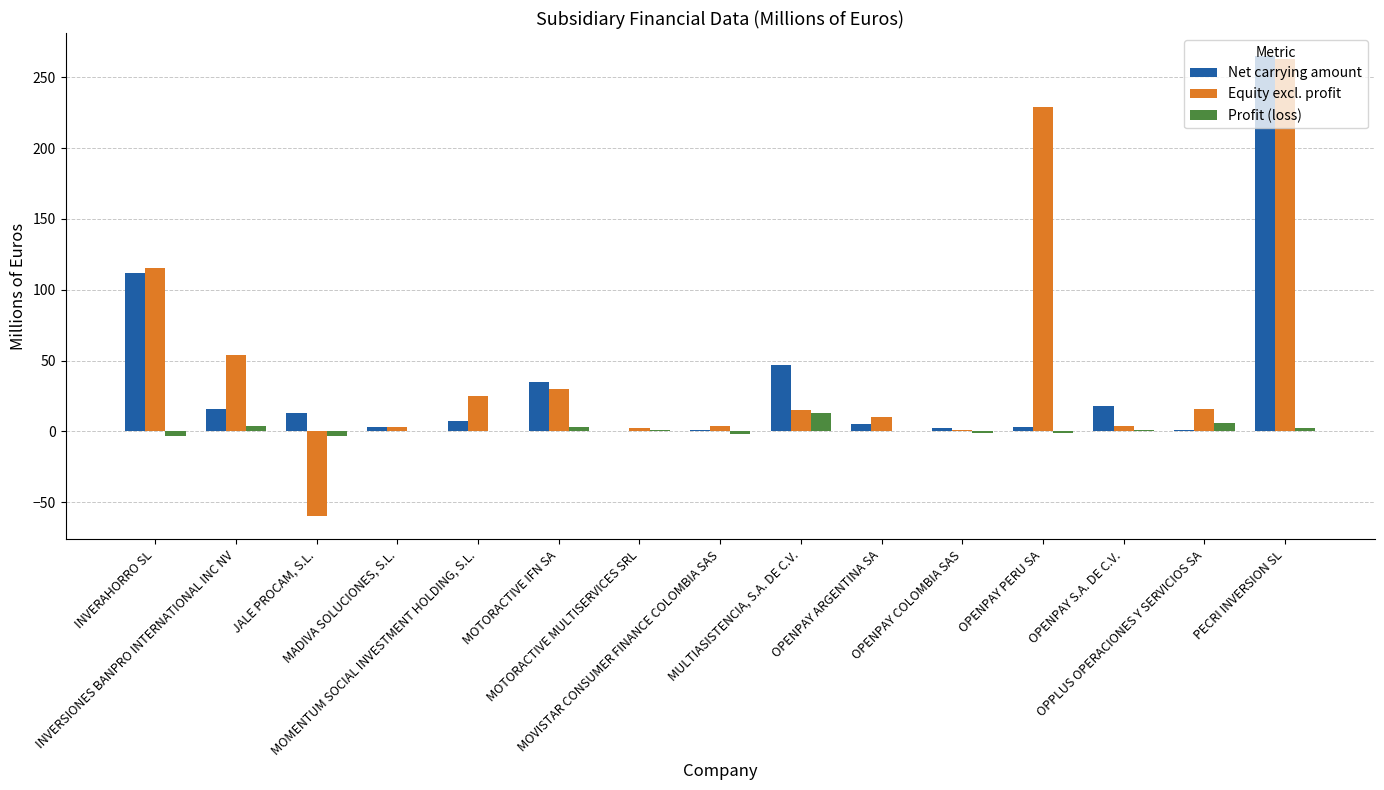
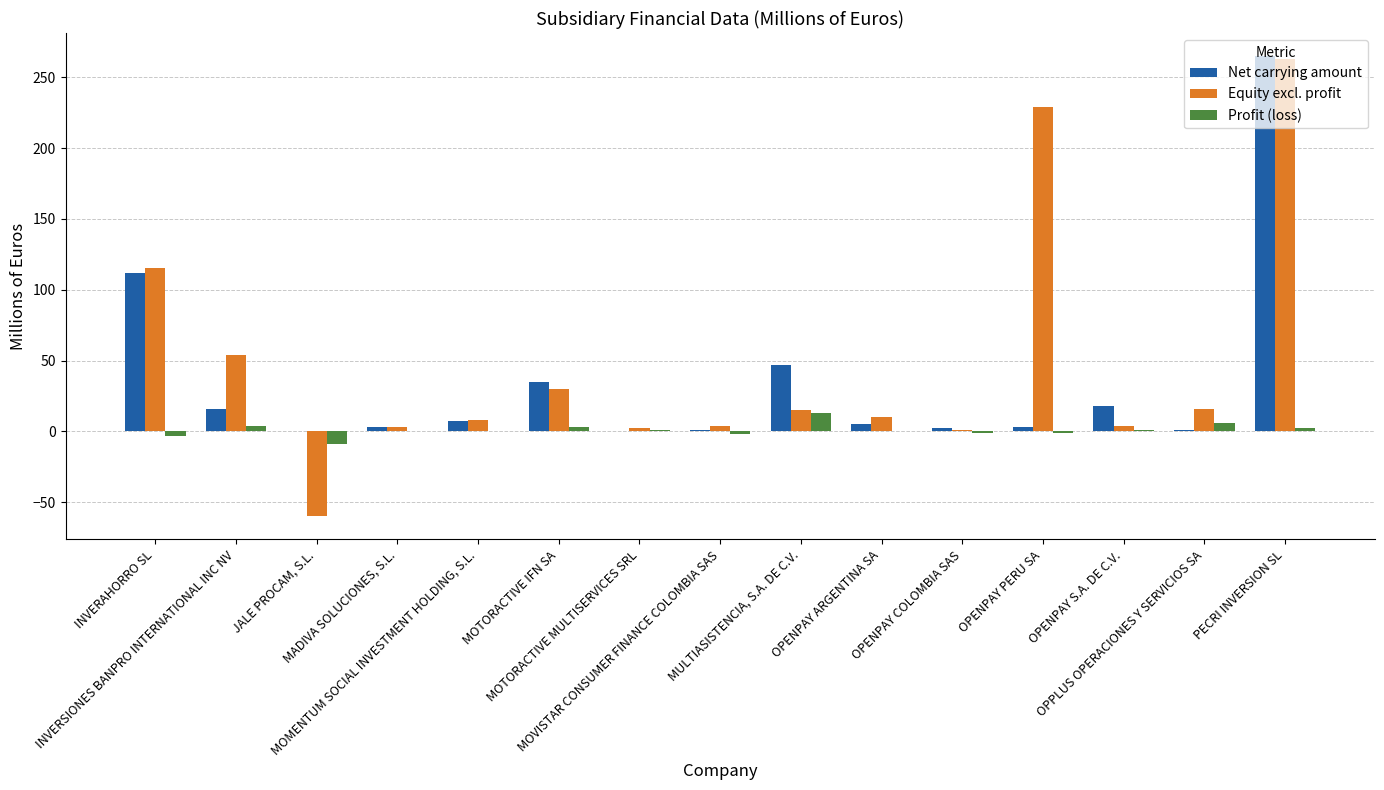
  {
    "Net carrying amount": {
      "INVERAHORRO SL": 112,
      "INVERSIONES BANPRO INTERNATIONAL INC NV": 16,
-     "JALE PROCAM, S.L.": 13,
+     "JALE PROCAM, S.L.": 0,
      "MADIVA SOLUCIONES, S.L.": 3,
      "MOMENTUM SOCIAL INVESTMENT HOLDING, S.L.": 7,
      "MOTORACTIVE IFN SA": 35,
      "MOTORACTIVE MULTISERVICES SRL": 0,
      "MULTIASISTENCIA, S.A. DE C.V.": 47,
      "OPENPAY ARGENTINA SA": 5,
      "OPENPAY COLOMBIA SAS": 2,
      "OPENPAY PERU SA": 3,
      "OPENPAY S.A. DE C.V.": 18
    },
    "Equity excl. profit": {
      "INVERAHORRO SL": 115,
      "INVERSIONES BANPRO INTERNATIONAL INC NV": 54,
      "JALE PROCAM, S.L.": -60,
      "MADIVA SOLUCIONES, S.L.": 3,
-     "MOMENTUM SOCIAL INVESTMENT HOLDING, S.L.": 25,
+     "MOMENTUM SOCIAL INVESTMENT HOLDING, S.L.": 8,
      "MOTORACTIVE IFN SA": 30,
      "MOTORACTIVE MULTISERVICES SRL": 2,
      "MOVISTAR CONSUMER FINANCE COLOMBIA SAS": 4,
      "MULTIASISTENCIA, S.A. DE C.V.": 15,
      "OPENPAY ARGENTINA SA": 10,
      "OPENPAY PERU SA": 229,
      "OPENPAY S.A. DE C.V.": 4,
      "OPPLUS OPERACIONES Y SERVICIOS SA": 16
    },
    "Profit (loss)": {
      "INVERAHORRO SL": -3,
      "INVERSIONES BANPRO INTERNATIONAL INC NV": 4,
-     "JALE PROCAM, S.L.": -3,
+     "JALE PROCAM, S.L.": -9,
      "MADIVA SOLUCIONES, S.L.": 0,
      "MOMENTUM SOCIAL INVESTMENT HOLDING, S.L.": 0,
      "MOTORACTIVE IFN SA": 3,
      "MOVISTAR CONSUMER FINANCE COLOMBIA SAS": -2,
      "MULTIASISTENCIA, S.A. DE C.V.": 13,
      "OPENPAY ARGENTINA SA": 0,
      "OPPLUS OPERACIONES Y SERVICIOS SA": 6,
      "PECRI INVERSION SL": 2
    }
  }
